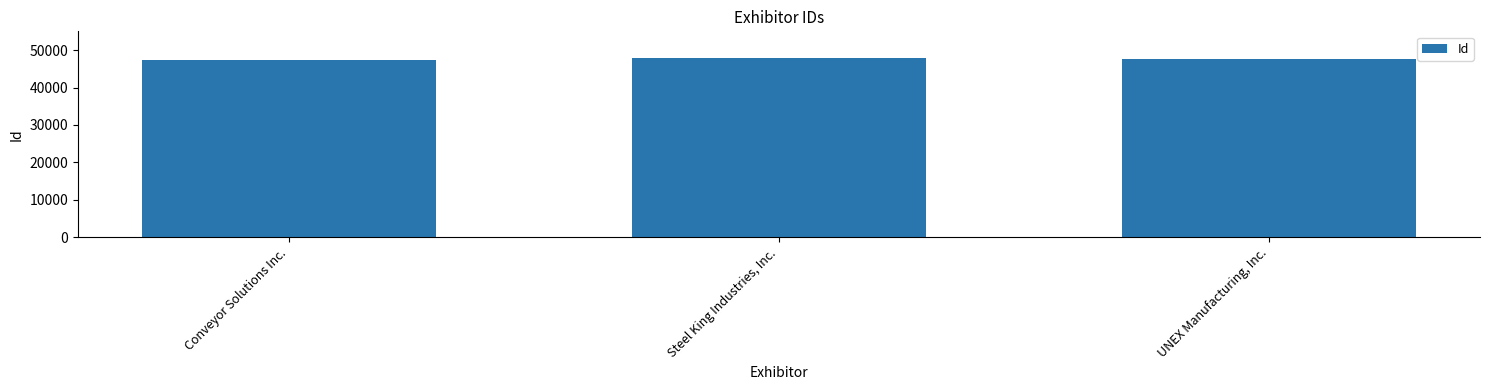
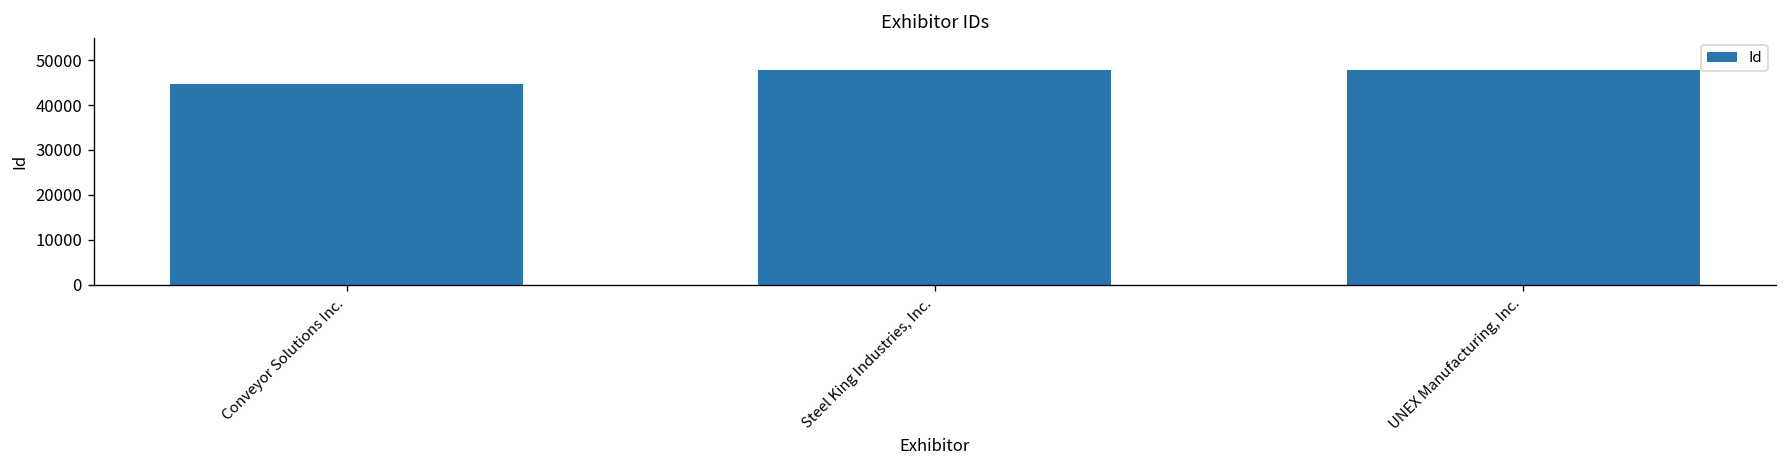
  {
-   "Conveyor Solutions Inc.": 47000,
+   "Conveyor Solutions Inc.": 45000,
    "Steel King Industries, Inc.": 48000,
    "UNEX Manufacturing, Inc.": 48000
  }
